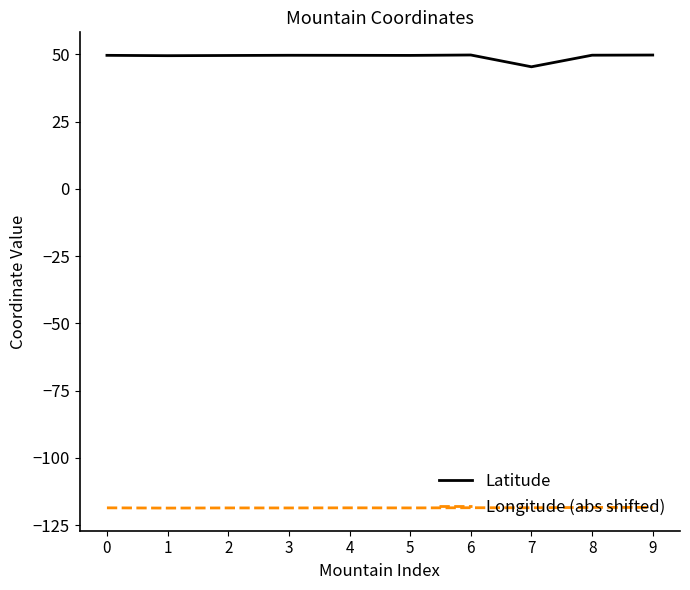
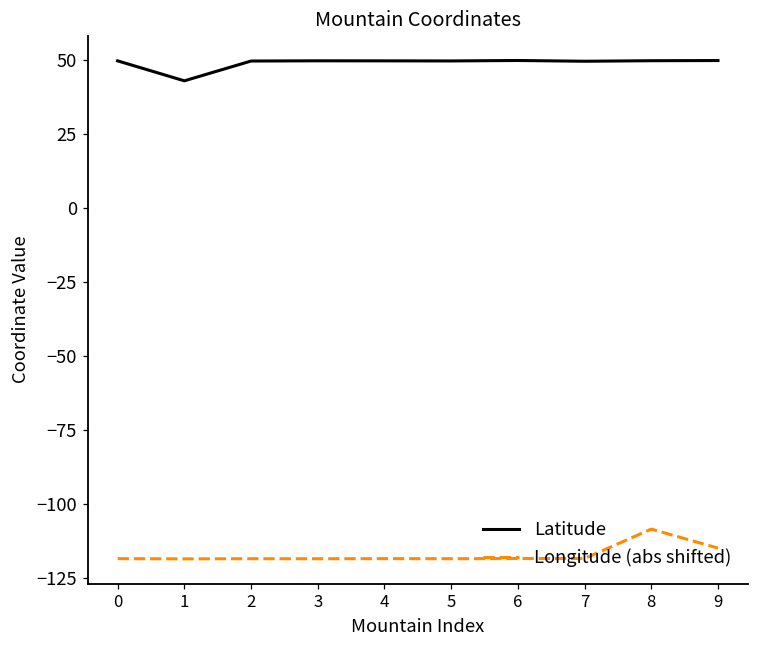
  {
    "Latitude": {
      "0": 50,
-     "1": 50,
+     "1": 43,
      "2": 50,
      "3": 50,
      "4": 50,
      "5": 50,
      "6": 50,
-     "7": 45,
+     "7": 50,
      "8": 50,
      "9": 50
    },
    "Longitude (abs shifted)": {
      "0": -119,
      "1": -119,
      "2": -119,
      "3": -119,
      "4": -119,
      "5": -119,
      "6": -119,
      "7": -119,
-     "8": -118,
-     "9": -118
+     "8": -109,
+     "9": -115
    }
  }
